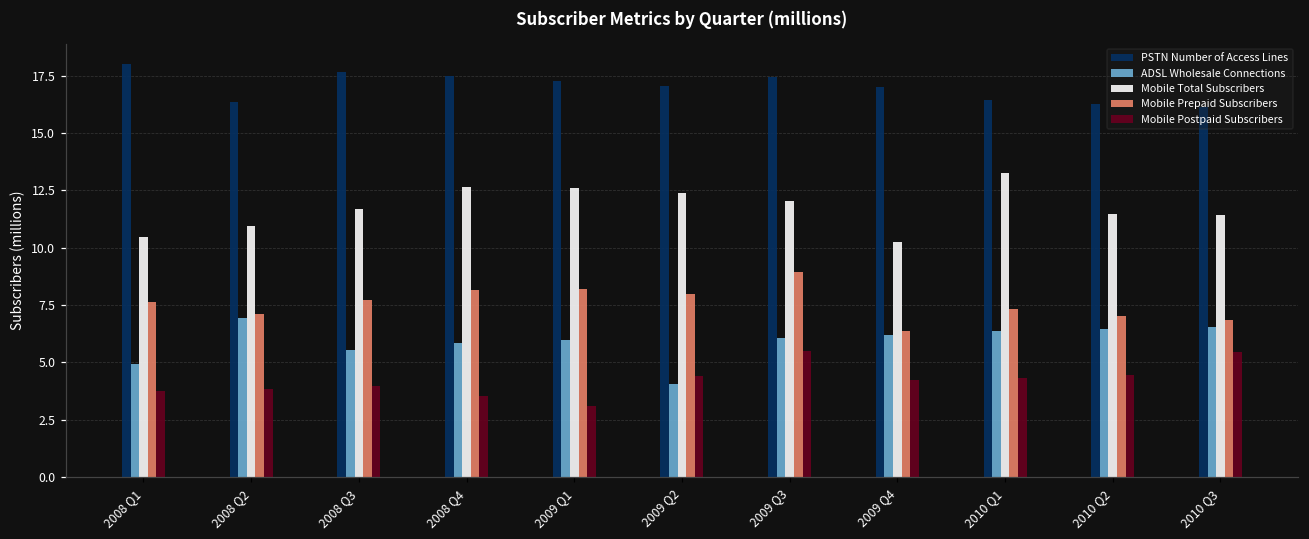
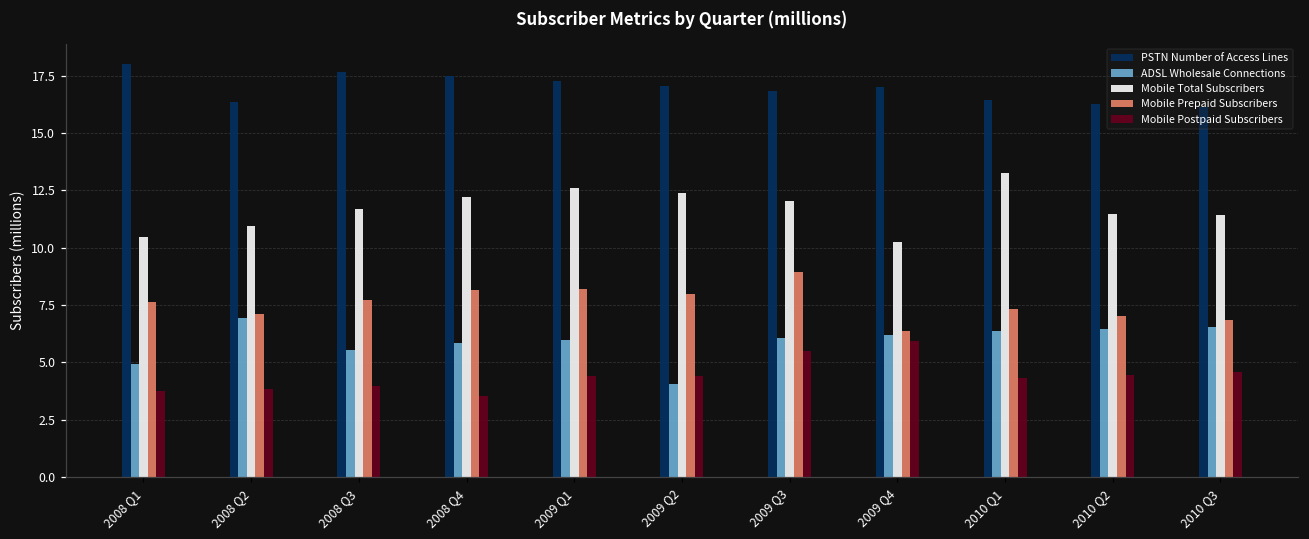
  {
    "PSTN Number of Access Lines": {
      "2008 Q1": 18.0,
      "2008 Q2": 16.4,
      "2008 Q3": 17.7,
      "2008 Q4": 17.5,
      "2009 Q1": 17.3,
      "2009 Q2": 17.1,
-     "2009 Q3": 17.4,
+     "2009 Q3": 16.8,
      "2009 Q4": 17.0,
      "2010 Q1": 16.4,
      "2010 Q2": 16.3
    },
    "ADSL Wholesale Connections": {
      "2008 Q1": 5.0,
      "2008 Q2": 7.0,
      "2008 Q3": 5.5,
      "2008 Q4": 5.8,
      "2009 Q1": 6.0,
      "2009 Q2": 4.0,
      "2009 Q3": 6.1,
      "2009 Q4": 6.2,
      "2010 Q1": 6.4,
      "2010 Q2": 6.5,
      "2010 Q3": 6.5
    },
    "Mobile Total Subscribers": {
      "2008 Q1": 10.5,
      "2008 Q2": 11.0,
      "2008 Q3": 11.7,
-     "2008 Q4": 12.6,
+     "2008 Q4": 12.2,
      "2009 Q1": 12.6,
      "2009 Q2": 12.4,
      "2009 Q3": 12.1,
      "2009 Q4": 10.2,
      "2010 Q1": 13.3,
      "2010 Q2": 11.5,
      "2010 Q3": 11.4
    },
    "Mobile Prepaid Subscribers": {
      "2008 Q1": 7.7,
      "2008 Q2": 7.1,
      "2008 Q3": 7.7,
      "2008 Q4": 8.1,
      "2009 Q1": 8.2,
      "2009 Q2": 8.0,
      "2009 Q3": 8.9,
      "2009 Q4": 6.4,
      "2010 Q1": 7.3,
      "2010 Q2": 7.0,
      "2010 Q3": 6.9
    },
    "Mobile Postpaid Subscribers": {
      "2008 Q1": 3.8,
      "2008 Q2": 3.9,
      "2008 Q3": 4.0,
      "2008 Q4": 3.6,
-     "2009 Q1": 3.1,
+     "2009 Q1": 4.4,
      "2009 Q2": 4.4,
      "2009 Q3": 5.5,
-     "2009 Q4": 4.3,
+     "2009 Q4": 6.0,
      "2010 Q1": 4.3,
      "2010 Q2": 4.5,
-     "2010 Q3": 5.5
+     "2010 Q3": 4.6
    }
  }
